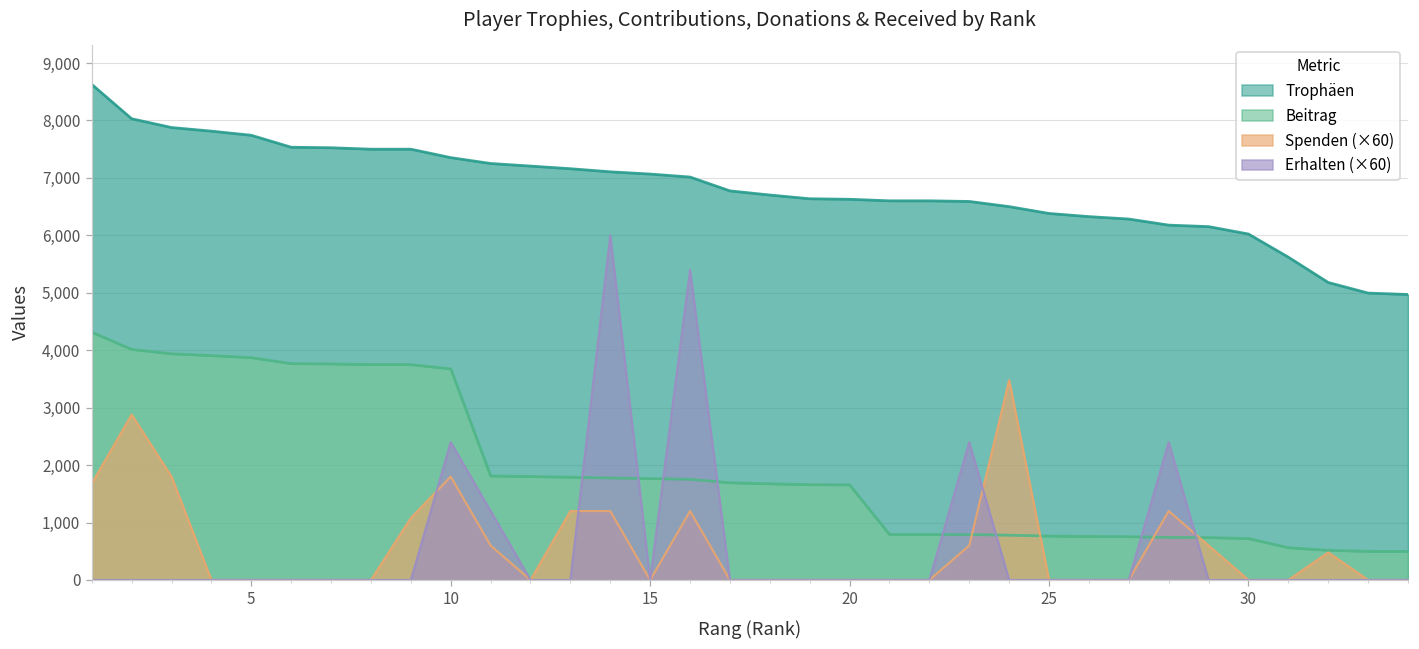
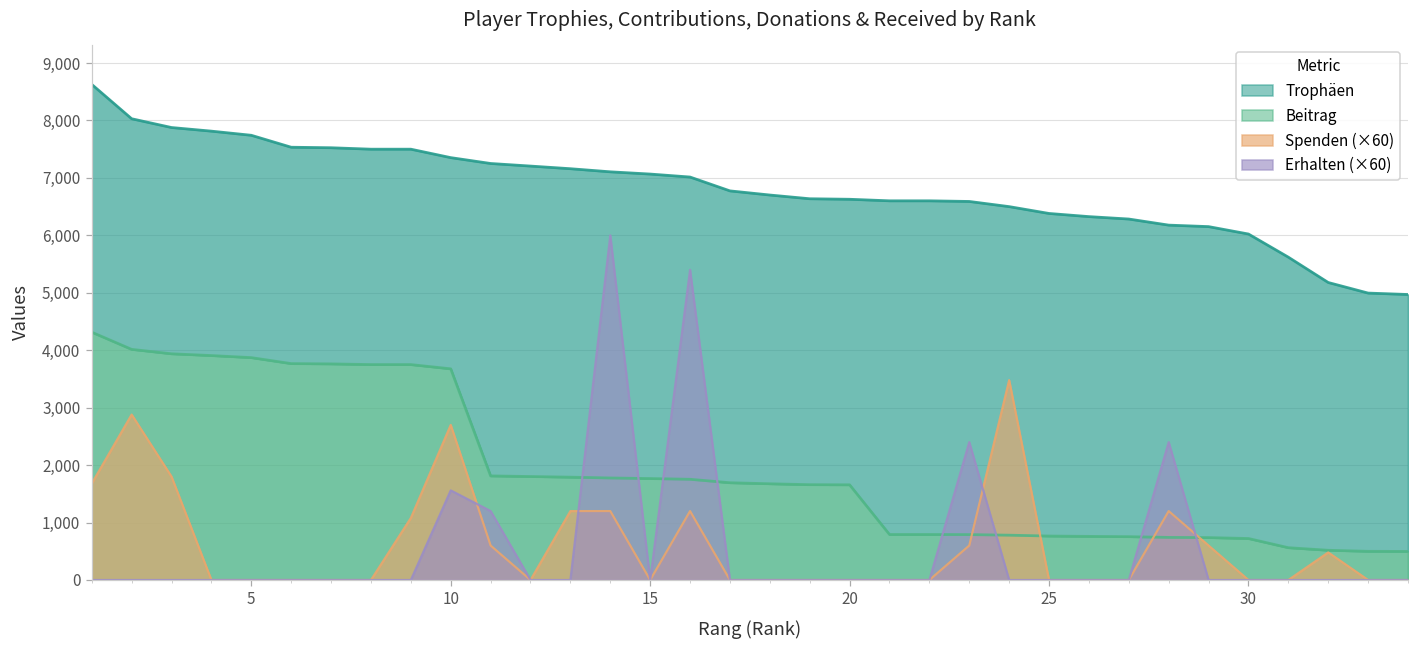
  {
    "Spenden (×60)": {
-     "10": "1,800"
+     "10": "2,700"
    },
    "Erhalten (×60)": {
-     "10": "2,400"
+     "10": "1,600"
    }
  }
